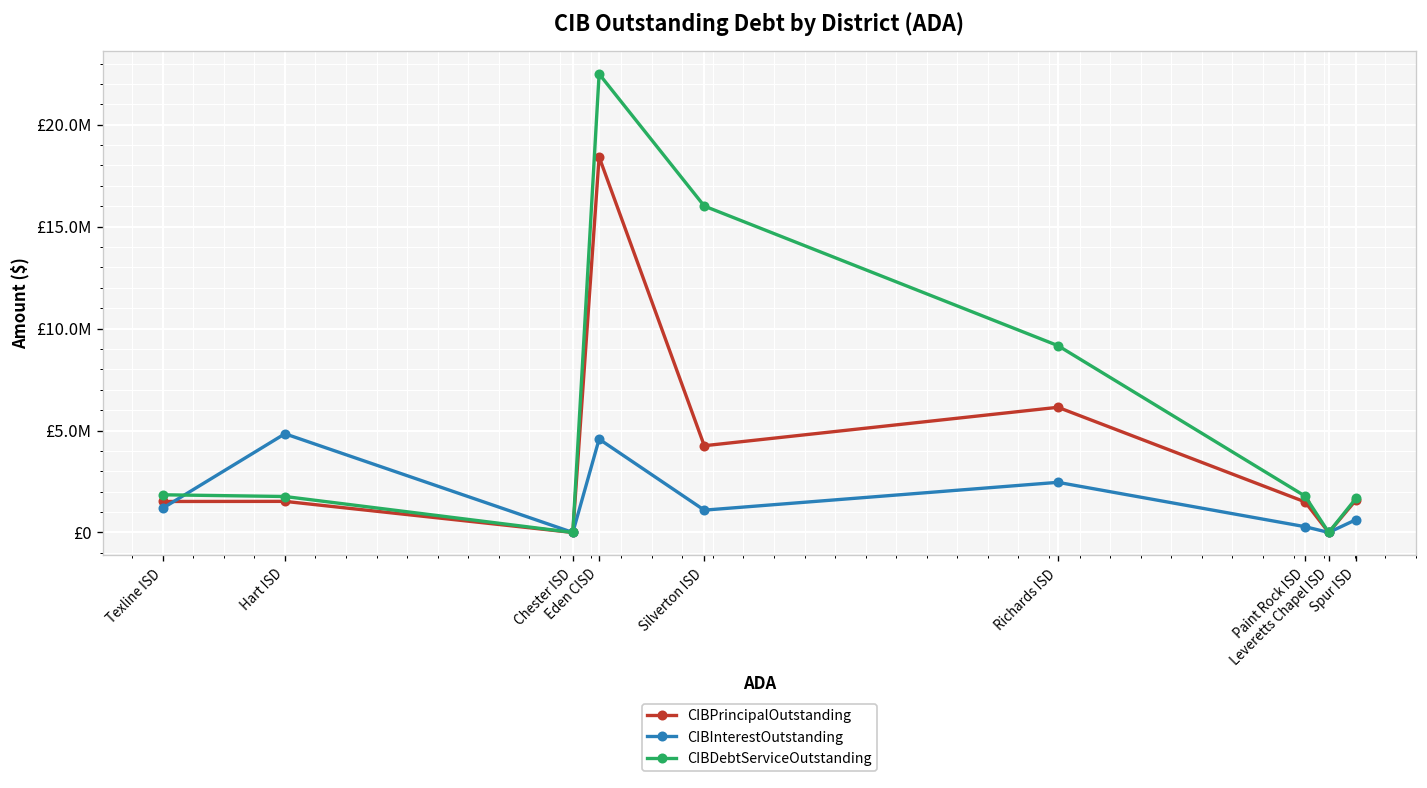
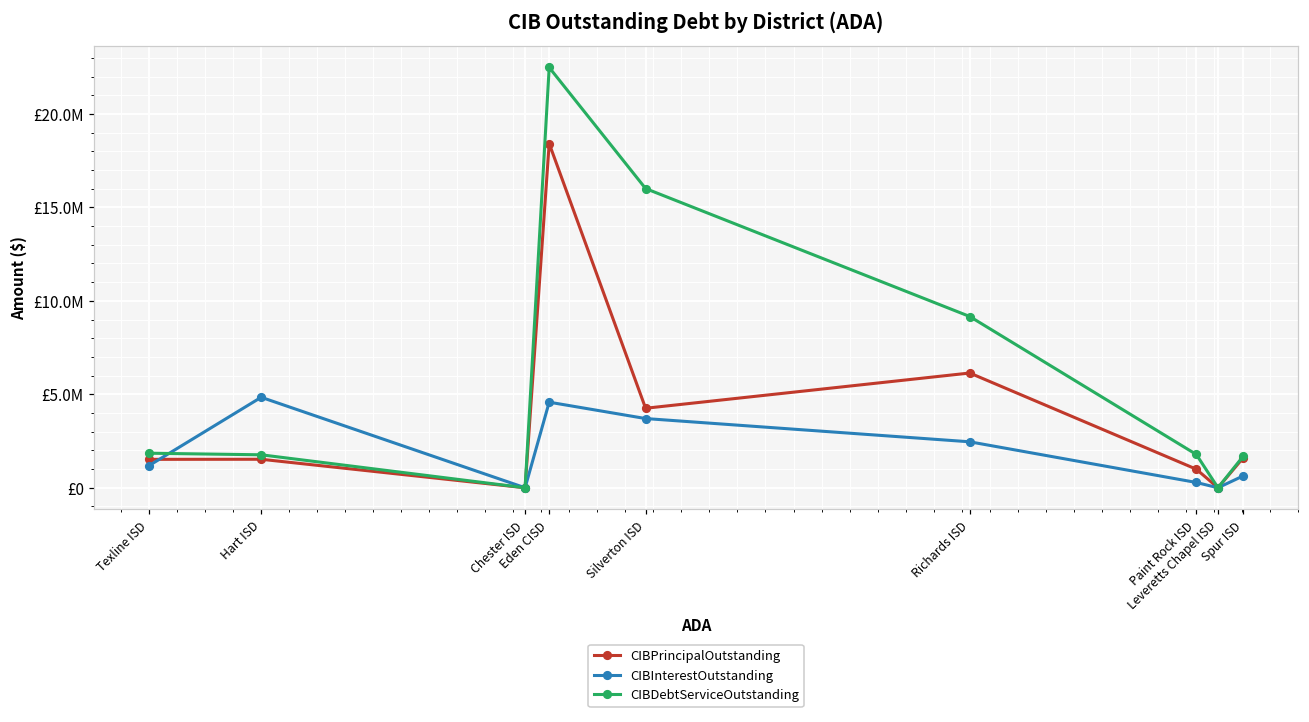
  {
    "CIBPrincipalOutstanding": {
      "Texline ISD": "£1500000",
      "Hart ISD": "£1500000",
      "Eden CISD": "£18400000",
      "Silverton ISD": "£4300000",
      "Richards ISD": "£6100000",
-     "Paint Rock ISD": "£1500000"
+     "Paint Rock ISD": "£1000000"
    },
    "CIBInterestOutstanding": {
      "Texline ISD": "£1200000",
      "Hart ISD": "£4800000",
      "Eden CISD": "£4600000",
-     "Silverton ISD": "£1100000",
+     "Silverton ISD": "£3700000",
      "Richards ISD": "£2500000",
      "Paint Rock ISD": "£300000",
      "Spur ISD": "£600000"
    },
    "CIBDebtServiceOutstanding": {
      "Texline ISD": "£1800000",
      "Hart ISD": "£1800000",
      "Eden CISD": "£22500000",
      "Silverton ISD": "£16000000",
      "Richards ISD": "£9200000",
      "Paint Rock ISD": "£1800000"
    }
  }
